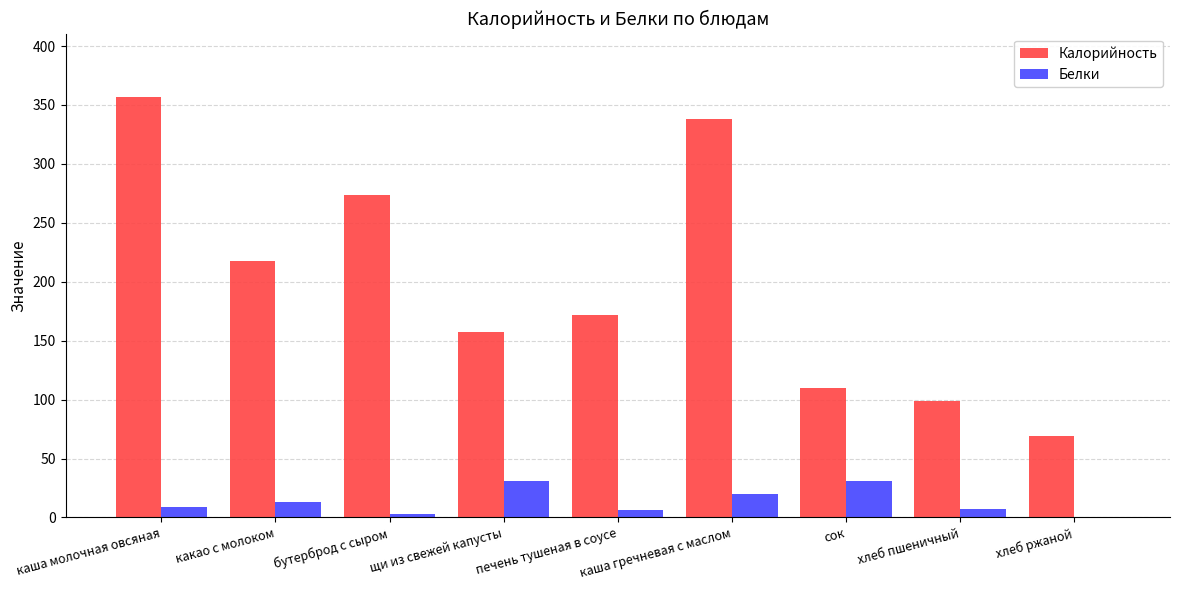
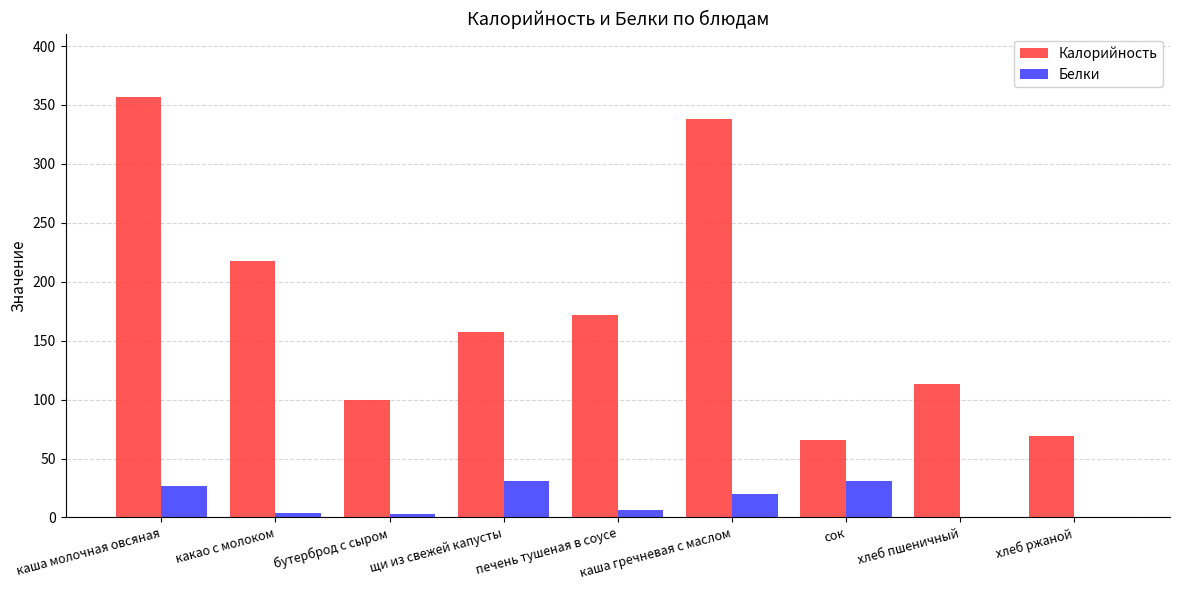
  {
    "Калорийность": {
      "каша молочная овсяная": 357,
      "какао с молоком": 218,
-     "бутерброд с сыром": 274,
+     "бутерброд с сыром": 100,
      "щи из свежей капусты": 157,
      "печень тушеная в соусе": 172,
      "каша гречневая с маслом": 338,
-     "сок": 110,
-     "хлеб пшеничный": 99,
+     "сок": 66,
+     "хлеб пшеничный": 113,
      "хлеб ржаной": 69
    },
    "Белки": {
-     "каша молочная овсяная": 9,
-     "какао с молоком": 13,
+     "каша молочная овсяная": 27,
+     "какао с молоком": 4,
      "бутерброд с сыром": 3,
      "щи из свежей капусты": 31,
      "печень тушеная в соусе": 6,
      "каша гречневая с маслом": 20,
      "сок": 31,
-     "хлеб пшеничный": 7,
+     "хлеб пшеничный": 0,
      "хлеб ржаной": 0
    }
  }
